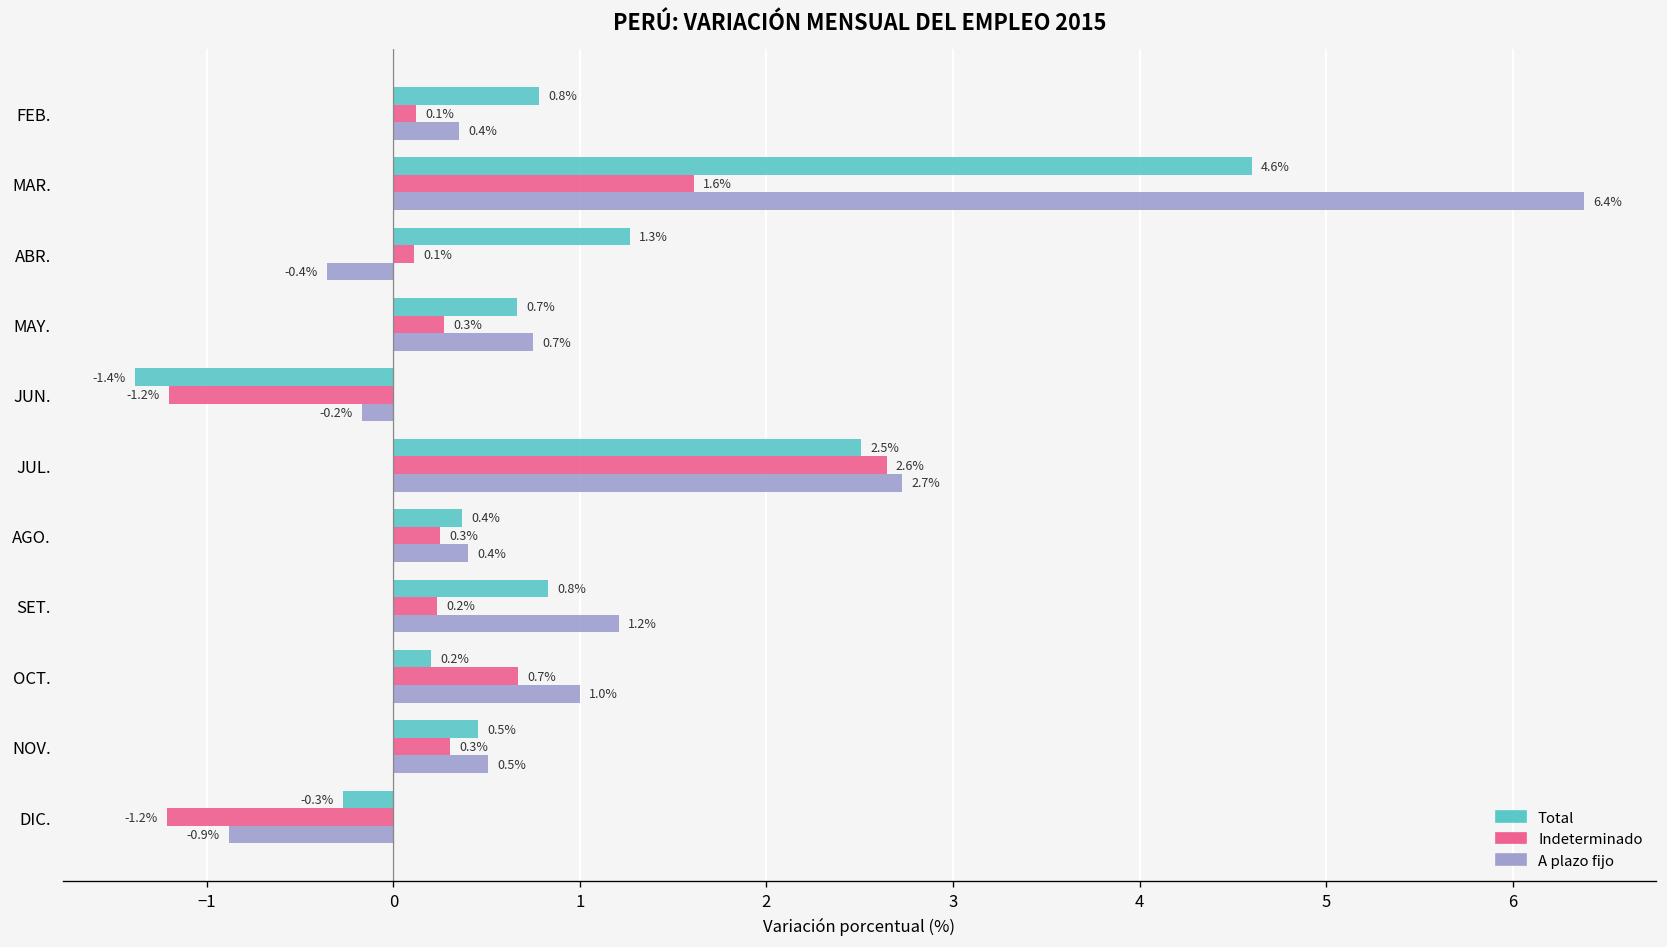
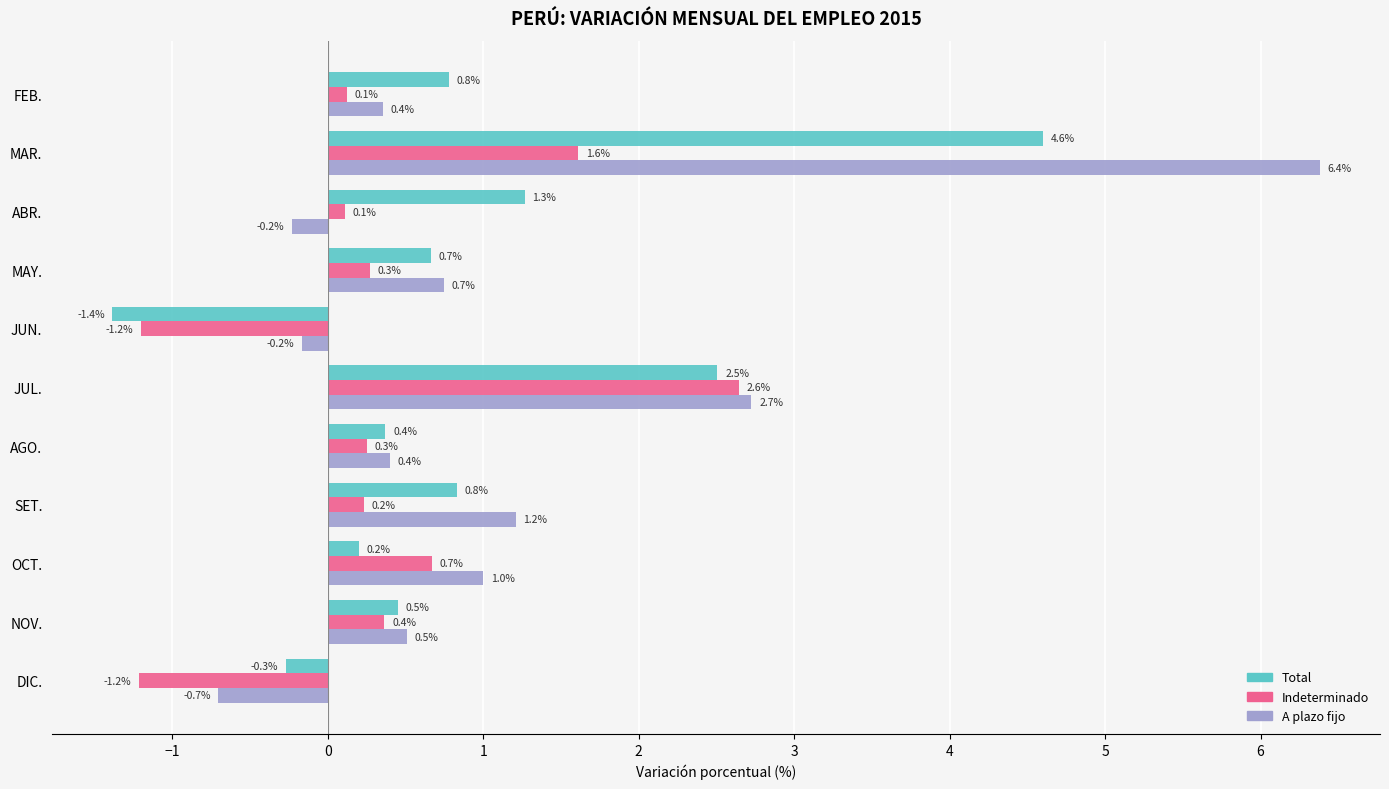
  {
    "Total": {
      "FEB.": "0.8%",
      "MAR.": "4.6%",
      "ABR.": "1.3%",
      "MAY.": "0.7%",
      "JUN.": "-1.4%",
      "JUL.": "2.5%",
      "AGO.": "0.4%",
      "SET.": "0.8%",
      "OCT.": "0.2%",
      "NOV.": "0.5%",
      "DIC.": "-0.3%"
    },
    "Indeterminado": {
      "FEB.": "0.1%",
      "MAR.": "1.6%",
      "ABR.": "0.1%",
      "MAY.": "0.3%",
      "JUN.": "-1.2%",
      "JUL.": "2.6%",
      "AGO.": "0.3%",
      "SET.": "0.2%",
      "OCT.": "0.7%",
-     "NOV.": "0.3%",
+     "NOV.": "0.4%",
      "DIC.": "-1.2%"
    },
    "A plazo fijo": {
      "FEB.": "0.4%",
      "MAR.": "6.4%",
-     "ABR.": "-0.4%",
+     "ABR.": "-0.2%",
      "MAY.": "0.7%",
      "JUN.": "-0.2%",
      "JUL.": "2.7%",
      "AGO.": "0.4%",
      "SET.": "1.2%",
      "OCT.": "1.0%",
      "NOV.": "0.5%",
-     "DIC.": "-0.9%"
+     "DIC.": "-0.7%"
    }
  }
